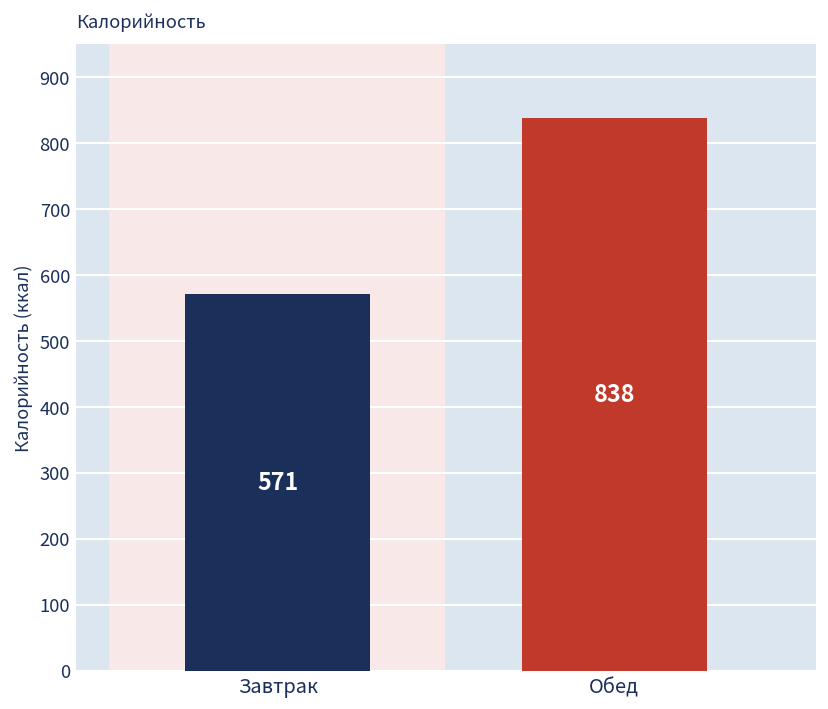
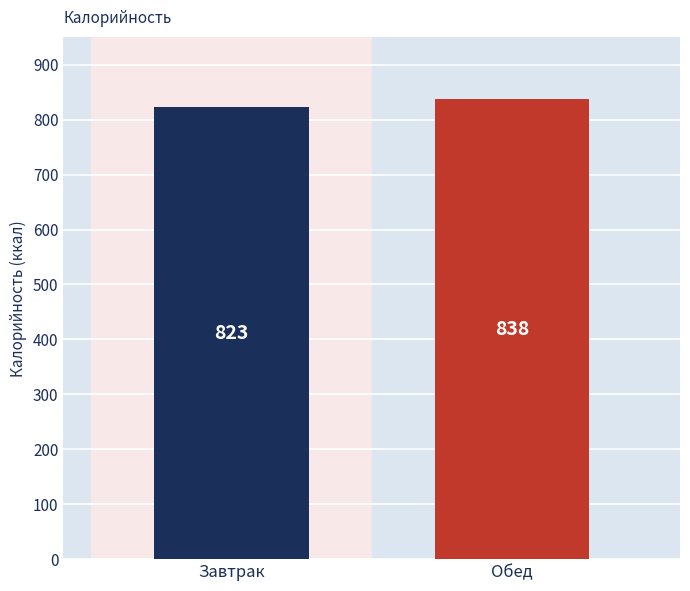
  {
-   "Завтрак": 571,
+   "Завтрак": 823,
    "Обед": 838
  }
